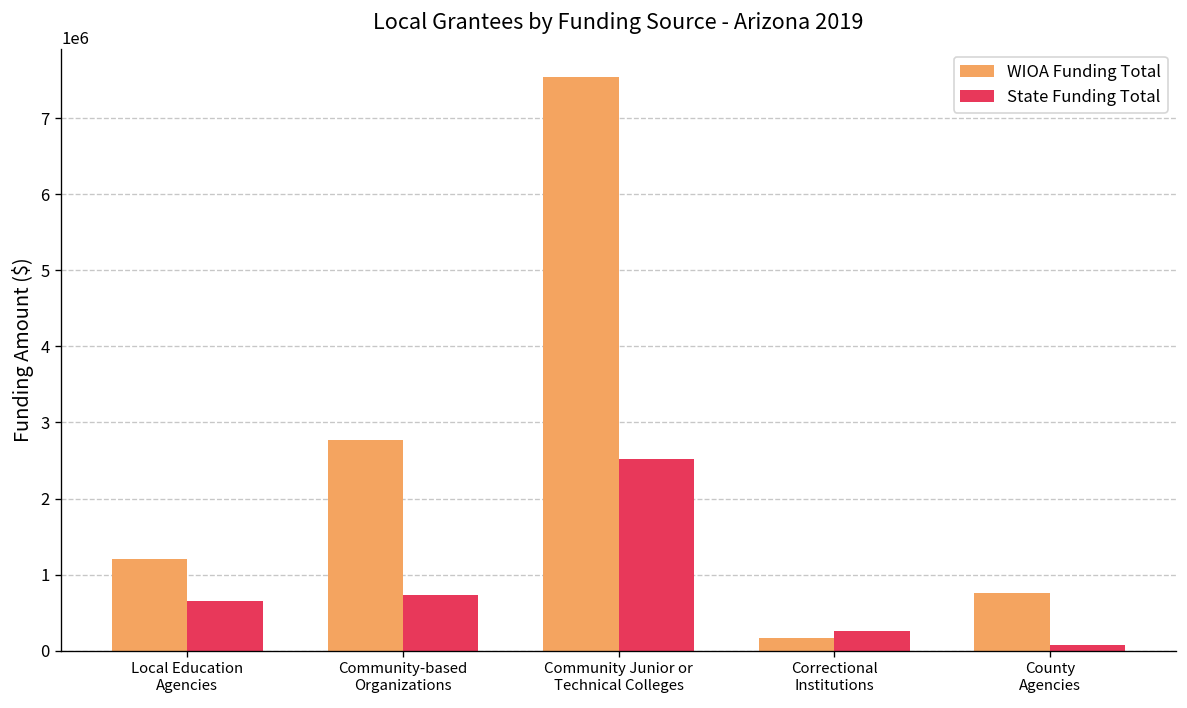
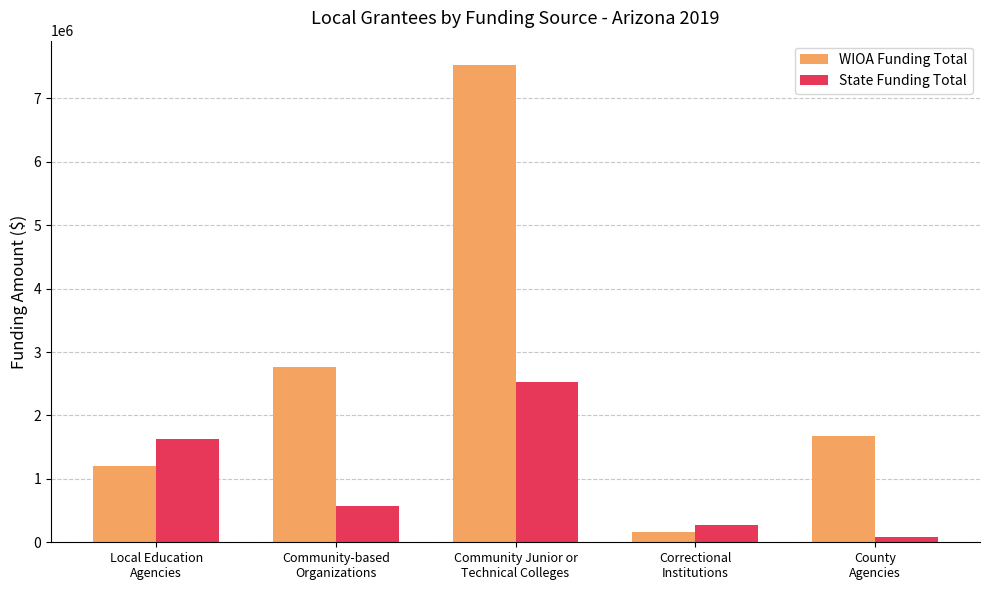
  {
    "WIOA Funding Total": {
      "Local Education Agencies": 1200000,
      "Community-based Organizations": 2800000,
      "Community Junior or Technical Colleges": 7500000,
      "Correctional Institutions": 200000,
-     "County Agencies": 800000
+     "County Agencies": 1700000
    },
    "State Funding Total": {
-     "Local Education Agencies": 700000,
-     "Community-based Organizations": 700000,
+     "Local Education Agencies": 1600000,
+     "Community-based Organizations": 600000,
      "Community Junior or Technical Colleges": 2500000,
      "Correctional Institutions": 300000,
      "County Agencies": 100000
    }
  }
